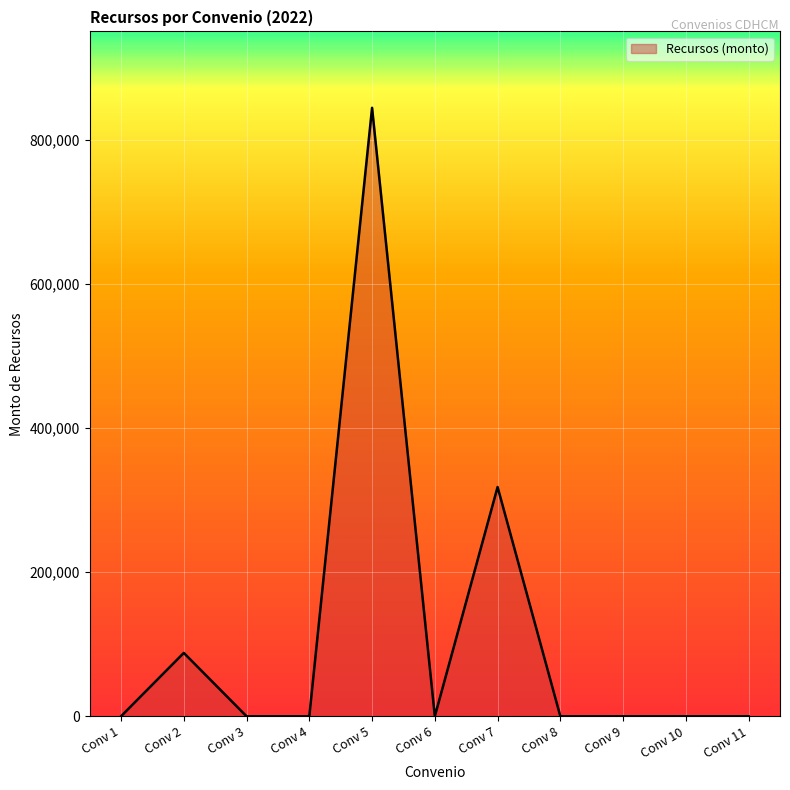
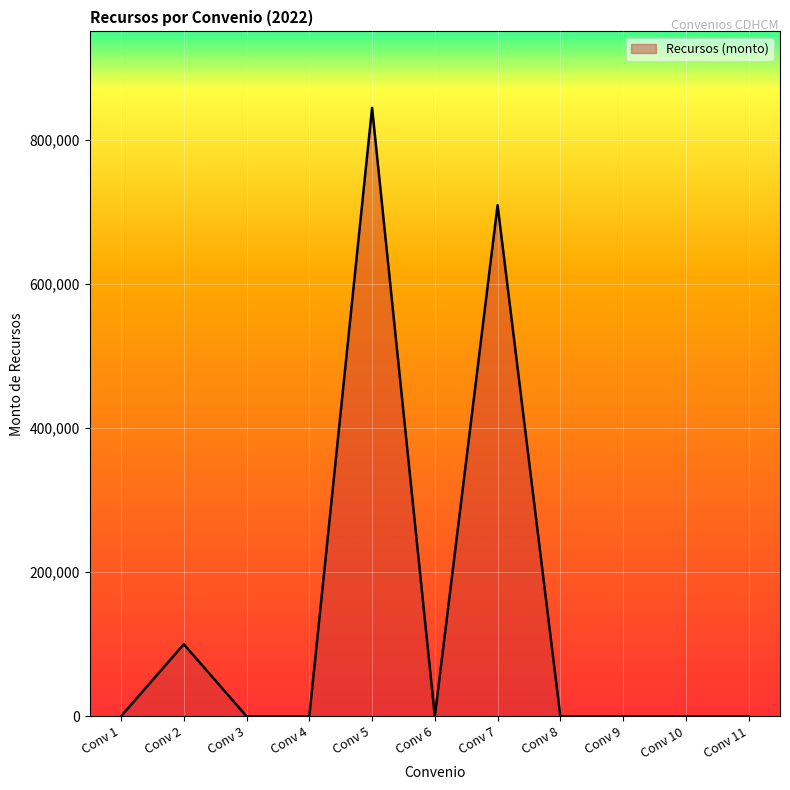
  {
    "Conv 1": "0",
-   "Conv 2": "90,000",
+   "Conv 2": "100,000",
    "Conv 3": "0",
    "Conv 4": "0",
    "Conv 5": "840,000",
    "Conv 6": "0",
-   "Conv 7": "320,000",
+   "Conv 7": "710,000",
    "Conv 8": "0",
    "Conv 9": "0",
    "Conv 10": "0",
    "Conv 11": "0"
  }
